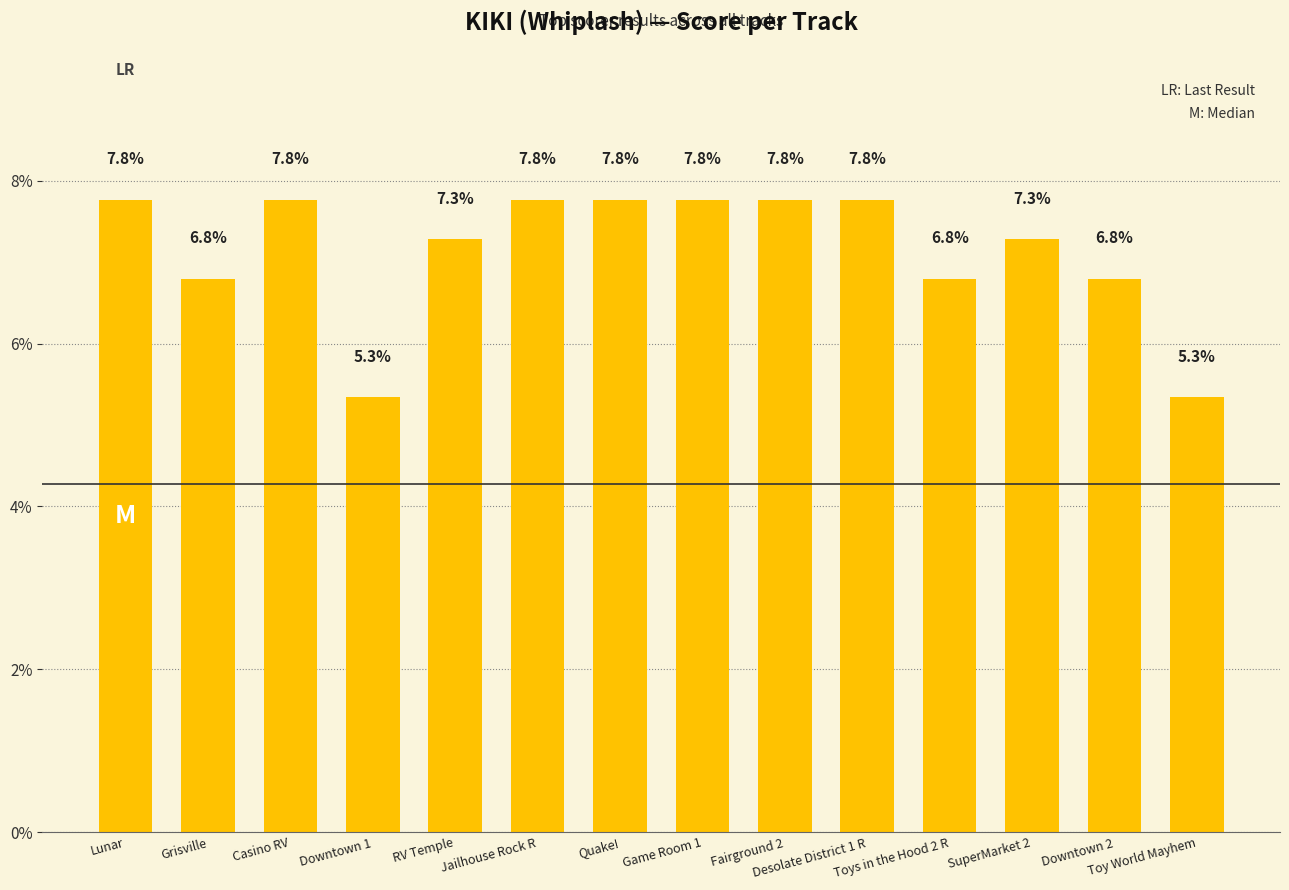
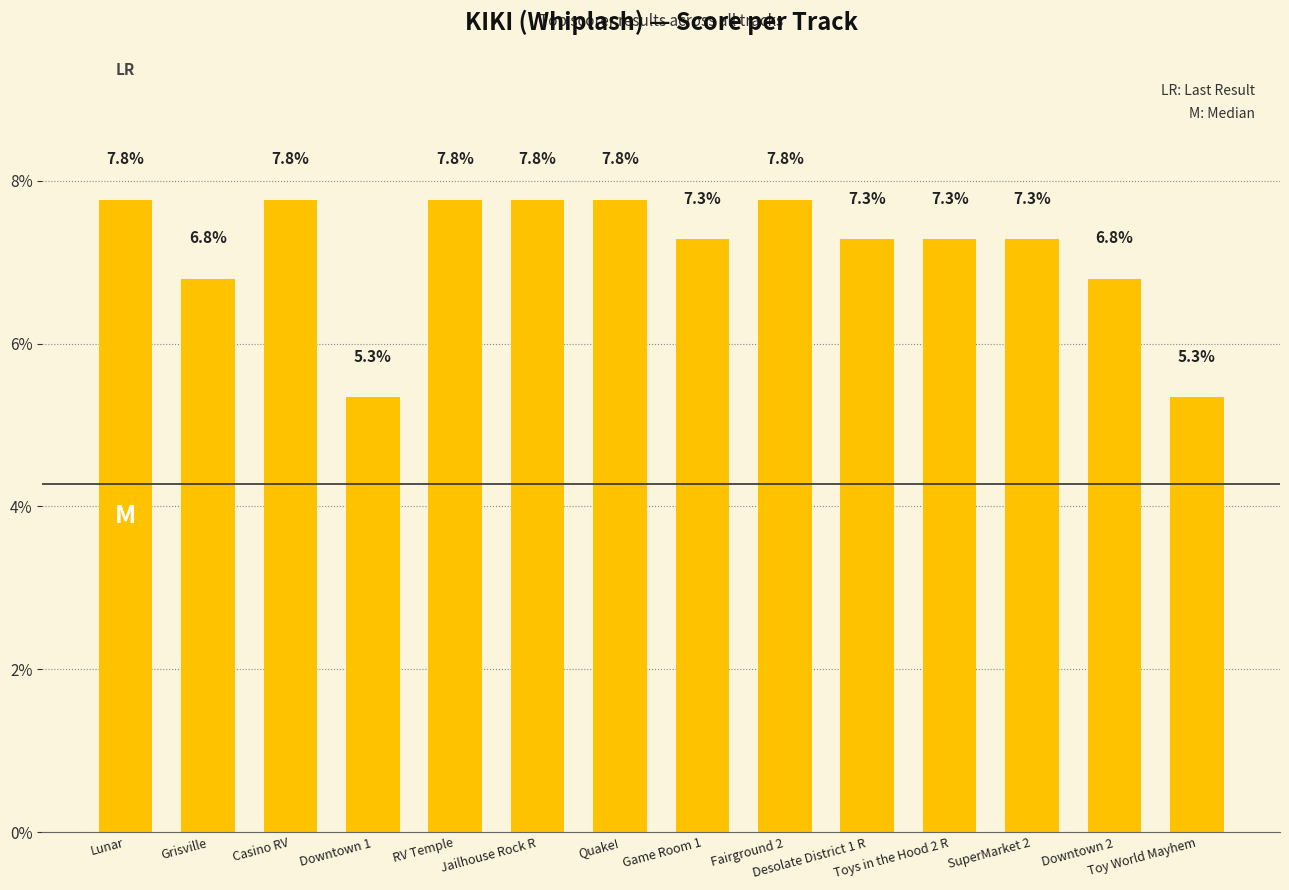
  {
-   "RV Temple": "7.3%",
-   "Game Room 1": "7.8%",
-   "Desolate District 1 R": "7.8%",
-   "Toys in the Hood 2 R": "6.8%"
+   "RV Temple": "7.8%",
+   "Game Room 1": "7.3%",
+   "Desolate District 1 R": "7.3%",
+   "Toys in the Hood 2 R": "7.3%"
  }
